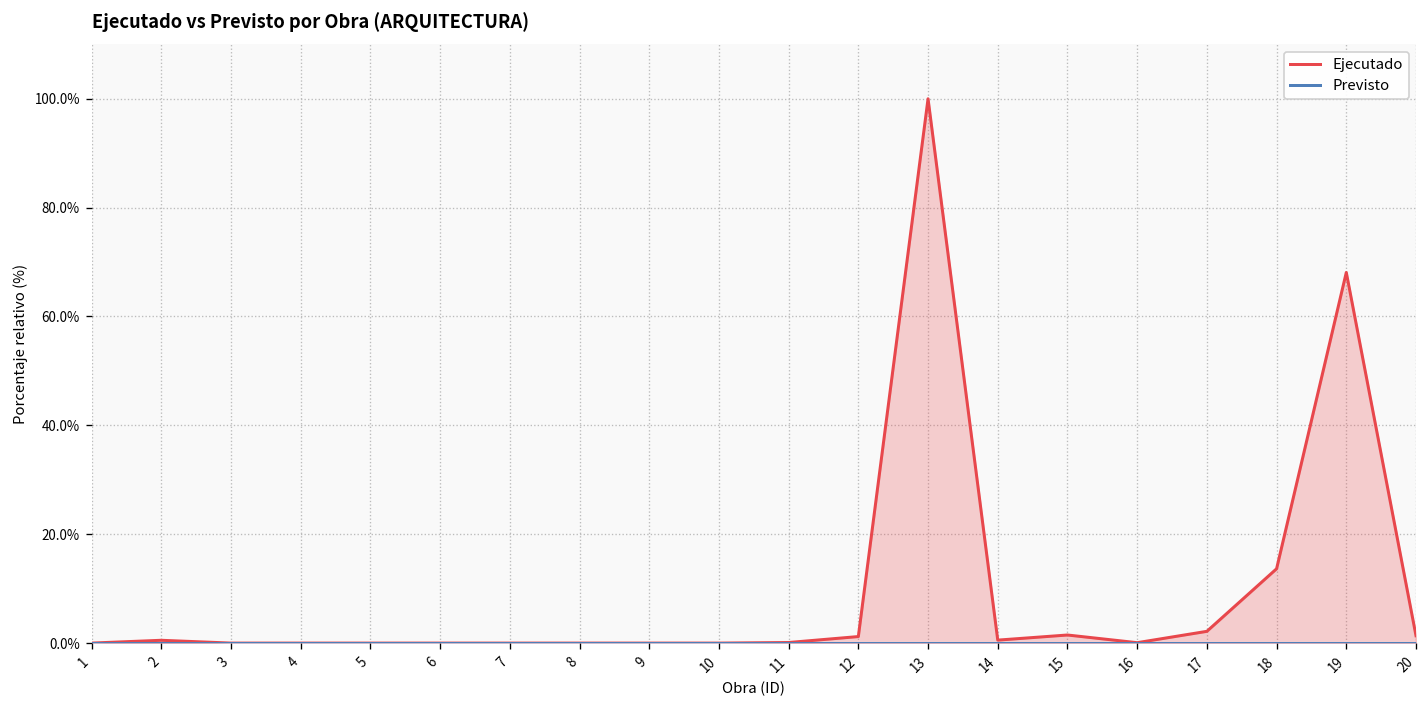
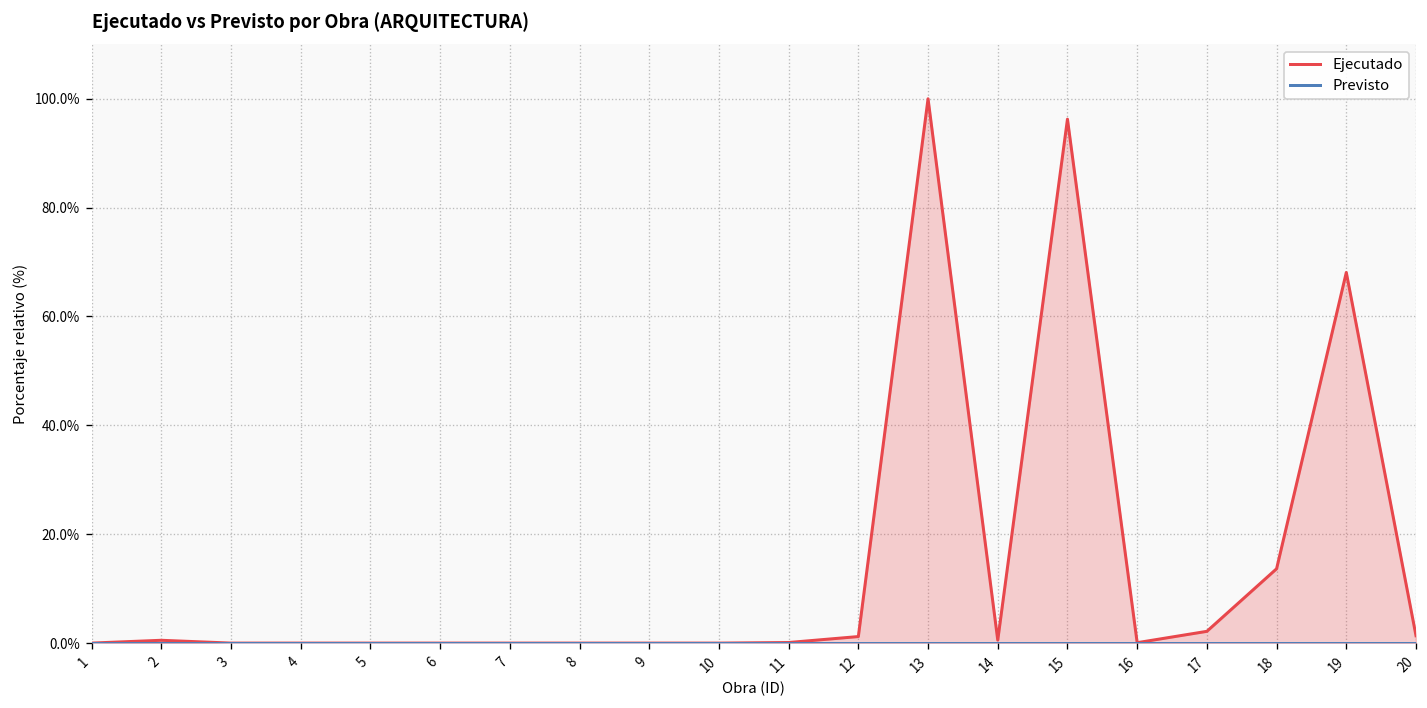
  {
    "Ejecutado": {
      "12": "1%",
      "13": "100%",
-     "15": "1%",
+     "15": "96%",
      "17": "2%",
      "18": "14%",
      "19": "68%",
      "20": "1%"
    },
    "Previsto": {
      "12": "0%",
      "13": "0%",
      "15": "0%",
      "17": "0%",
      "18": "0%",
      "19": "0%",
      "20": "0%"
    }
  }
